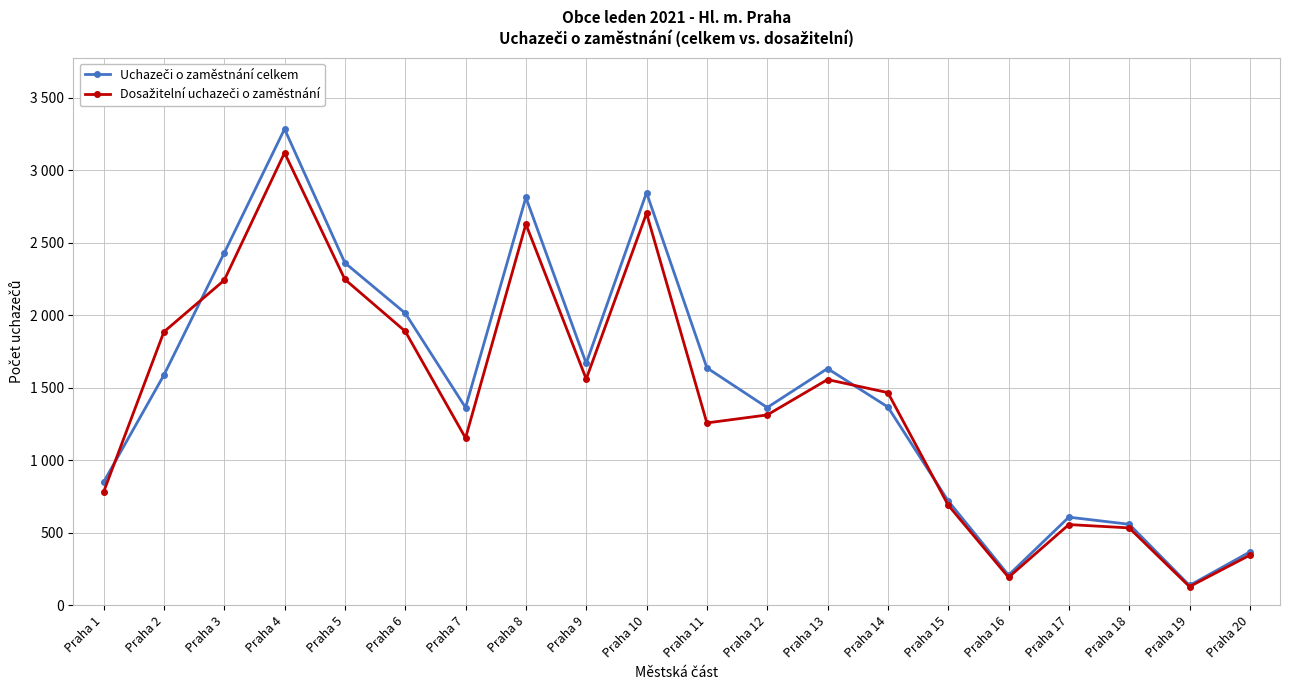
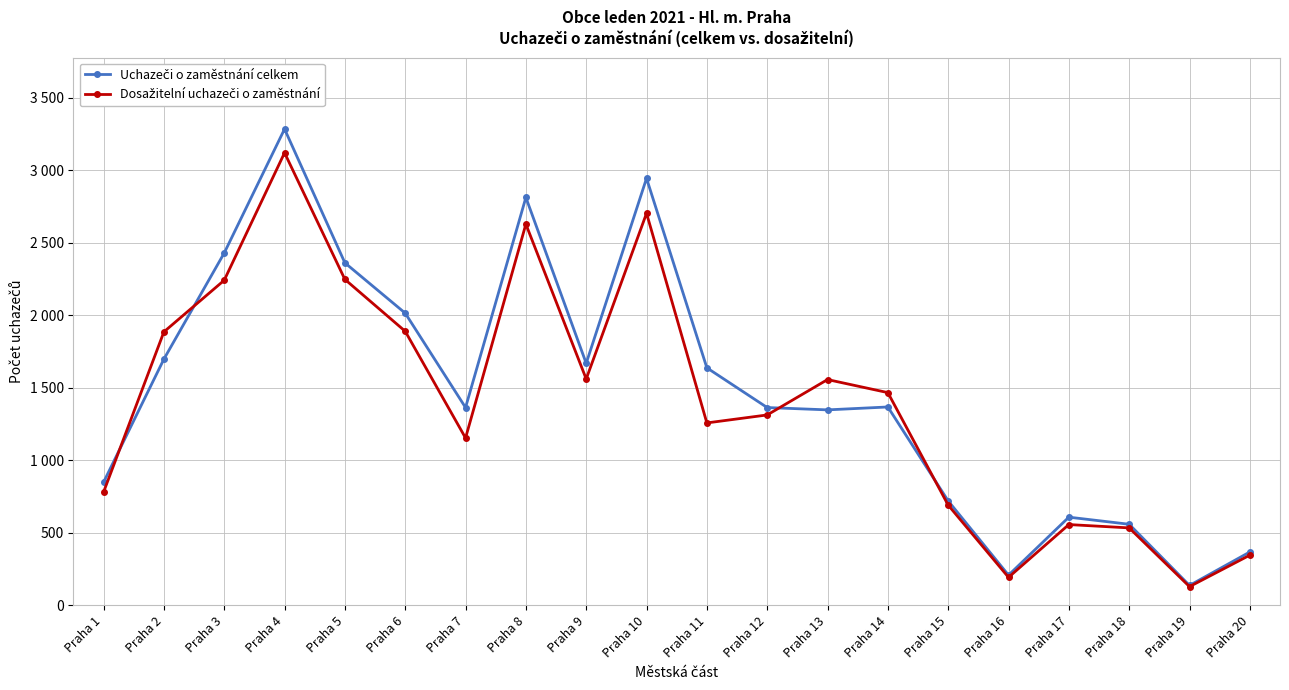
  {
    "Uchazeči o zaměstnání celkem": {
      "Praha 1": 850,
-     "Praha 2": 1590,
+     "Praha 2": 1700,
      "Praha 3": 2430,
      "Praha 4": 3290,
      "Praha 5": 2360,
      "Praha 6": 2020,
      "Praha 7": 1370,
      "Praha 8": 2810,
      "Praha 9": 1670,
-     "Praha 10": 2850,
+     "Praha 10": 2950,
      "Praha 11": 1640,
      "Praha 12": 1370,
-     "Praha 13": 1630,
+     "Praha 13": 1350,
      "Praha 14": 1370,
      "Praha 15": 720,
      "Praha 17": 610,
      "Praha 18": 560,
      "Praha 20": 370
    },
    "Dosažitelní uchazeči o zaměstnání": {
      "Praha 1": 780,
      "Praha 2": 1890,
      "Praha 3": 2240,
      "Praha 4": 3120,
      "Praha 5": 2250,
      "Praha 6": 1890,
      "Praha 7": 1160,
      "Praha 8": 2630,
      "Praha 9": 1560,
      "Praha 10": 2710,
      "Praha 11": 1260,
      "Praha 12": 1310,
      "Praha 13": 1560,
      "Praha 14": 1470,
      "Praha 15": 690,
      "Praha 17": 560,
      "Praha 18": 540,
      "Praha 20": 350
    }
  }
